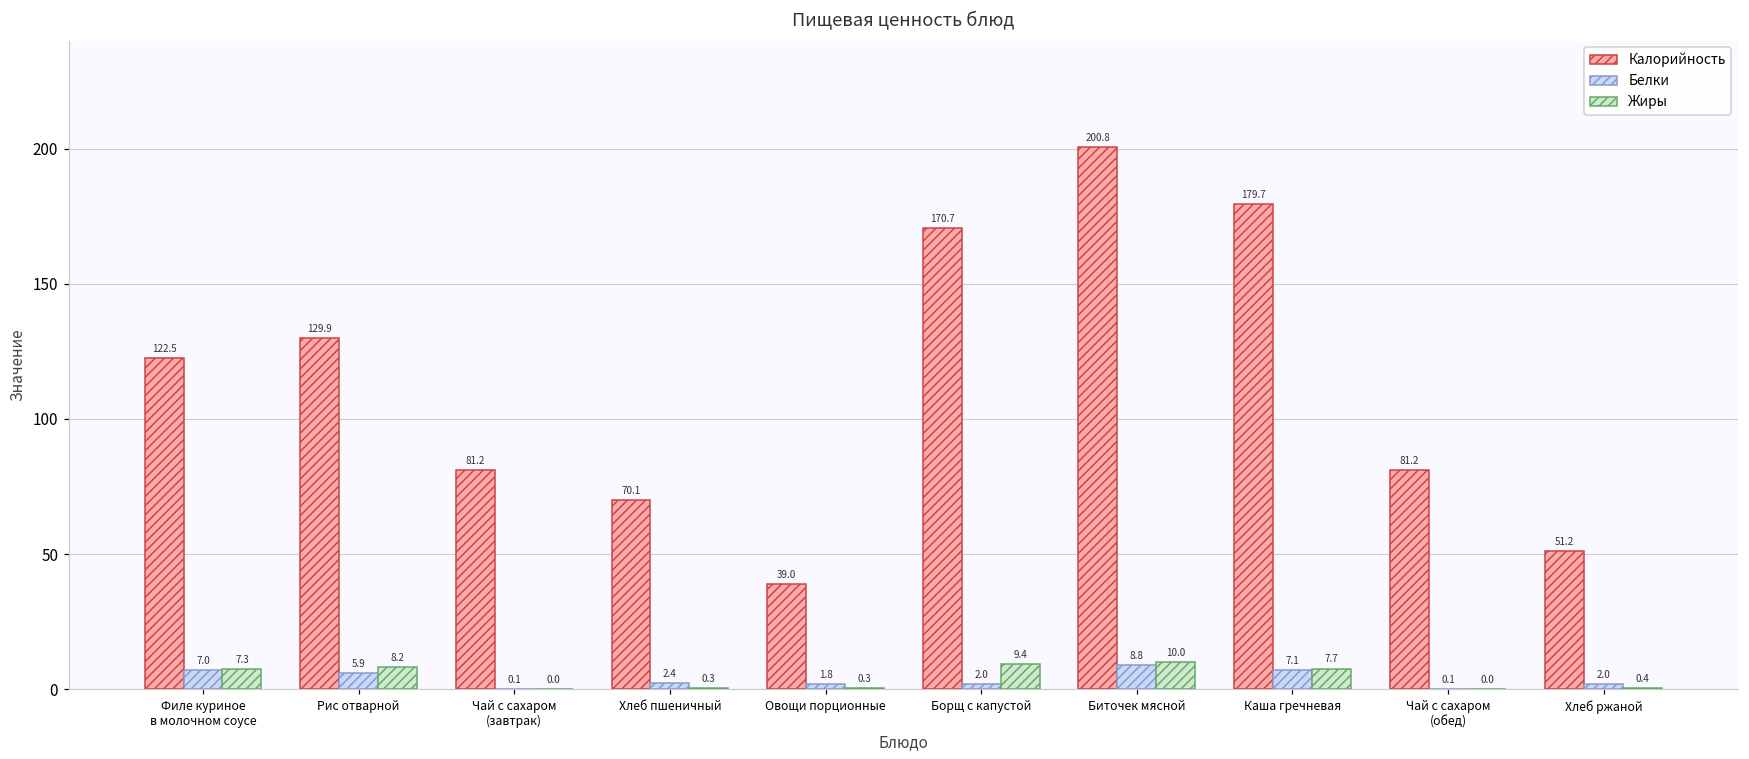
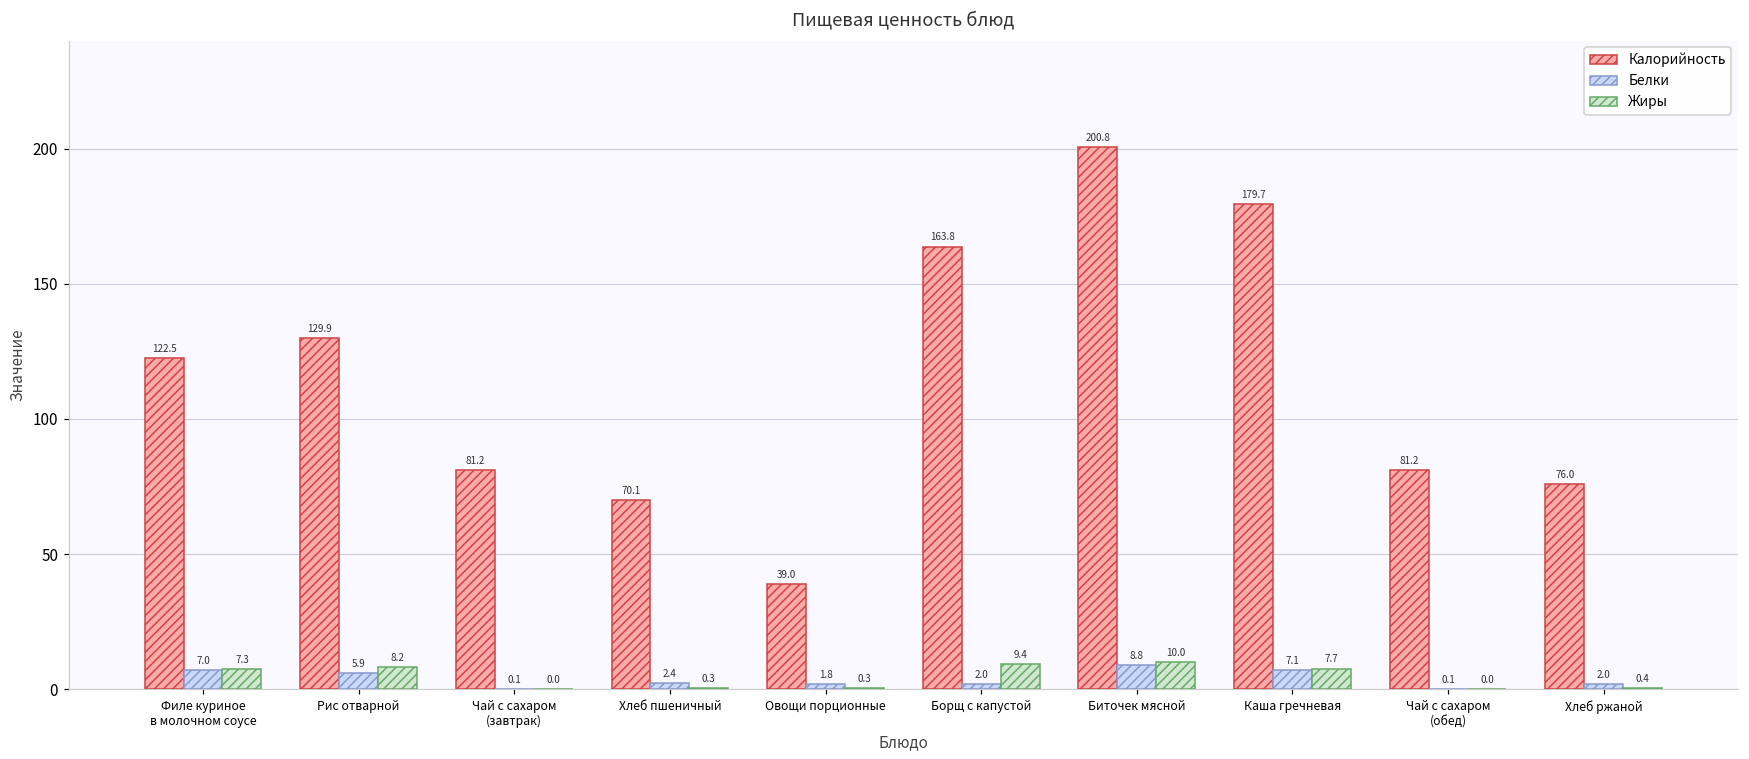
  {
    "Калорийность": {
      "Филе куриное в молочном соусе": 122.5,
      "Рис отварной": 129.9,
      "Чай с сахаром (завтрак)": 81.2,
      "Хлеб пшеничный": 70.1,
      "Овощи порционные": 39.0,
-     "Борщ с капустой": 170.7,
+     "Борщ с капустой": 163.8,
      "Биточек мясной": 200.8,
      "Каша гречневая": 179.7,
      "Чай с сахаром (обед)": 81.2,
-     "Хлеб ржаной": 51.2
+     "Хлеб ржаной": 76.0
    }
  }
